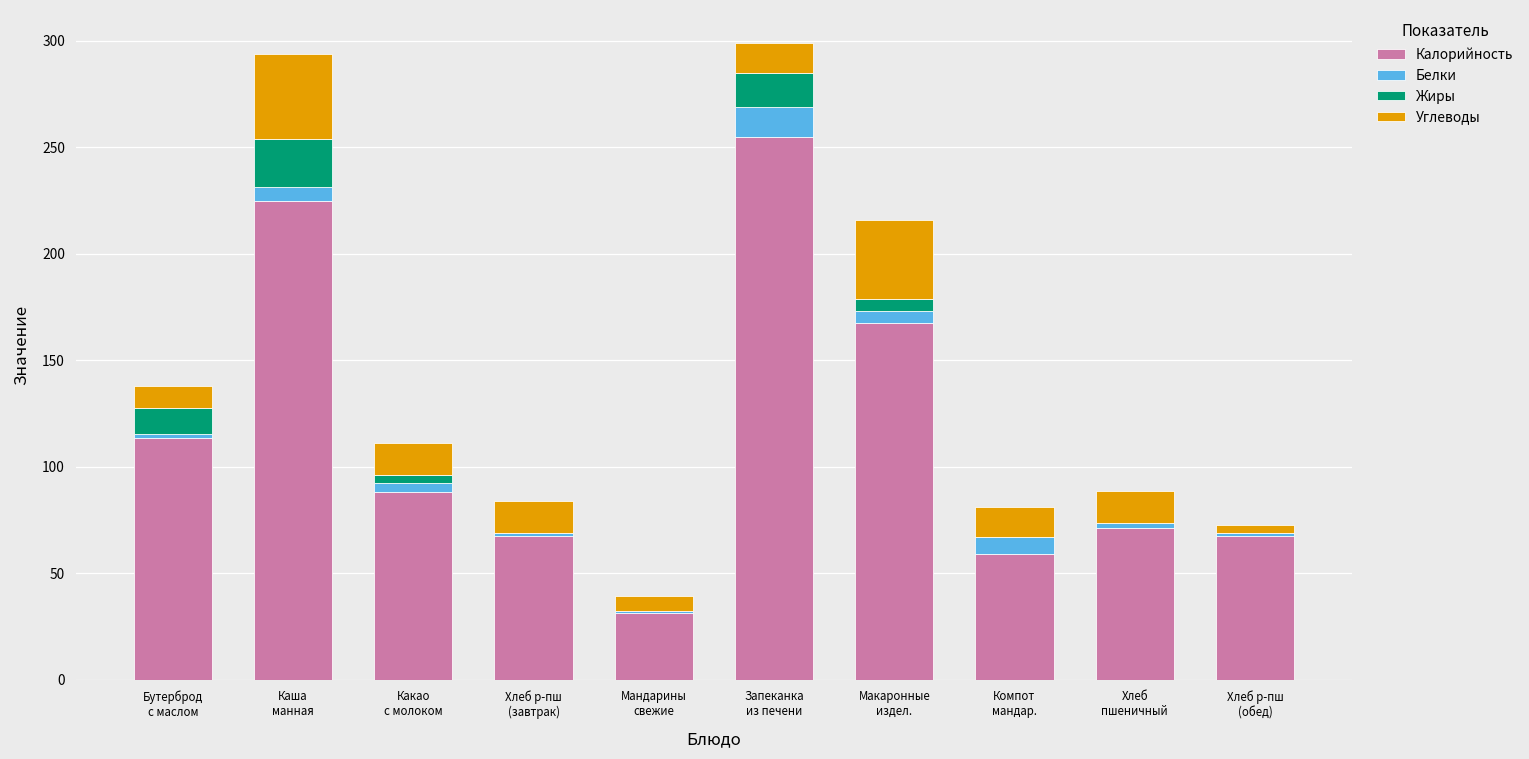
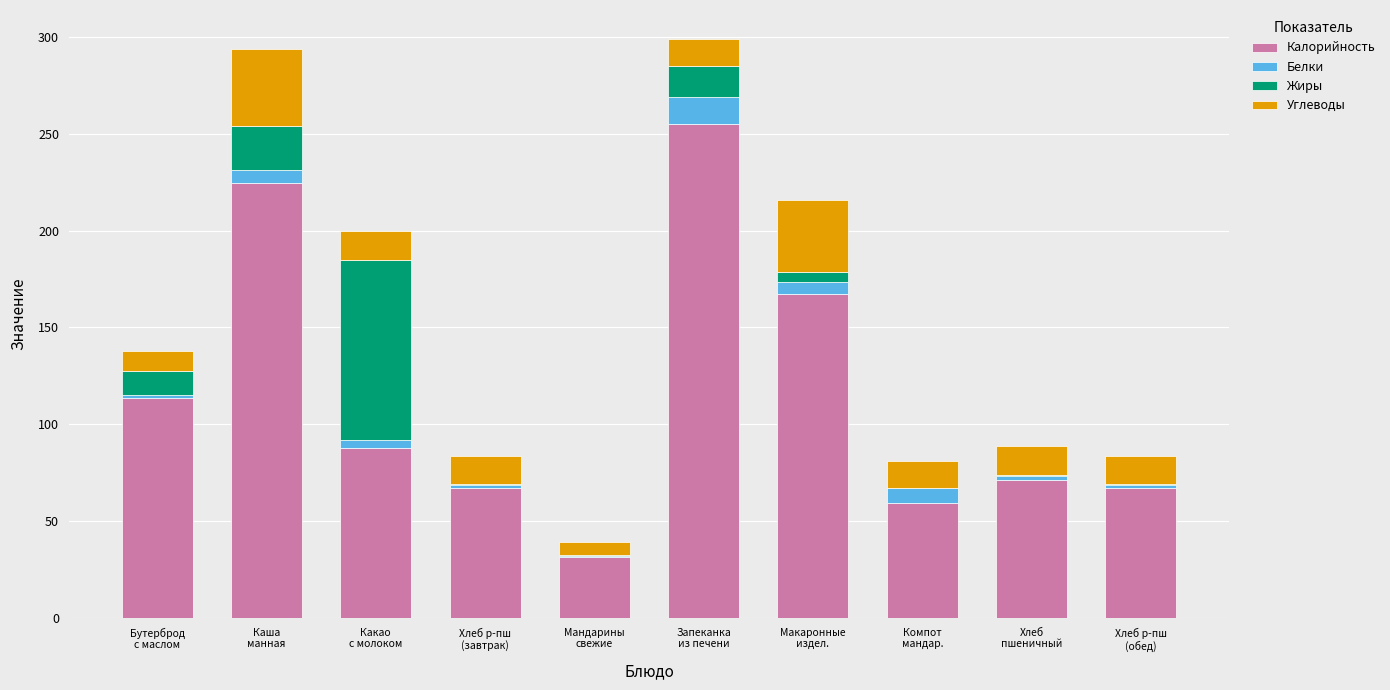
  {
    "Калорийность": {
      "Бутерброд с маслом": 114,
      "Каша манная": 225,
      "Какао с молоком": 88,
      "Хлеб р-пш (завтрак)": 67,
      "Мандарины свежие": 32,
      "Запеканка из печени": 255,
      "Макаронные издел.": 167,
      "Компот мандар.": 59,
      "Хлеб пшеничный": 71,
      "Хлеб р-пш (обед)": 67
    },
    "Белки": {
      "Бутерброд с маслом": 2,
      "Каша манная": 7,
      "Какао с молоком": 4,
      "Хлеб р-пш (завтрак)": 1,
      "Запеканка из печени": 14,
      "Макаронные издел.": 6,
      "Компот мандар.": 8,
      "Хлеб пшеничный": 2,
      "Хлеб р-пш (обед)": 1
    },
    "Жиры": {
      "Бутерброд с маслом": 13,
      "Каша манная": 23,
-     "Какао с молоком": 4,
+     "Какао с молоком": 93,
      "Запеканка из печени": 16,
      "Макаронные издел.": 5
    },
    "Углеводы": {
      "Бутерброд с маслом": 10,
      "Каша манная": 40,
      "Какао с молоком": 15,
      "Хлеб р-пш (завтрак)": 15,
      "Мандарины свежие": 7,
      "Запеканка из печени": 14,
      "Макаронные издел.": 37,
      "Компот мандар.": 14,
      "Хлеб пшеничный": 15,
-     "Хлеб р-пш (обед)": 4
+     "Хлеб р-пш (обед)": 15
    }
  }
